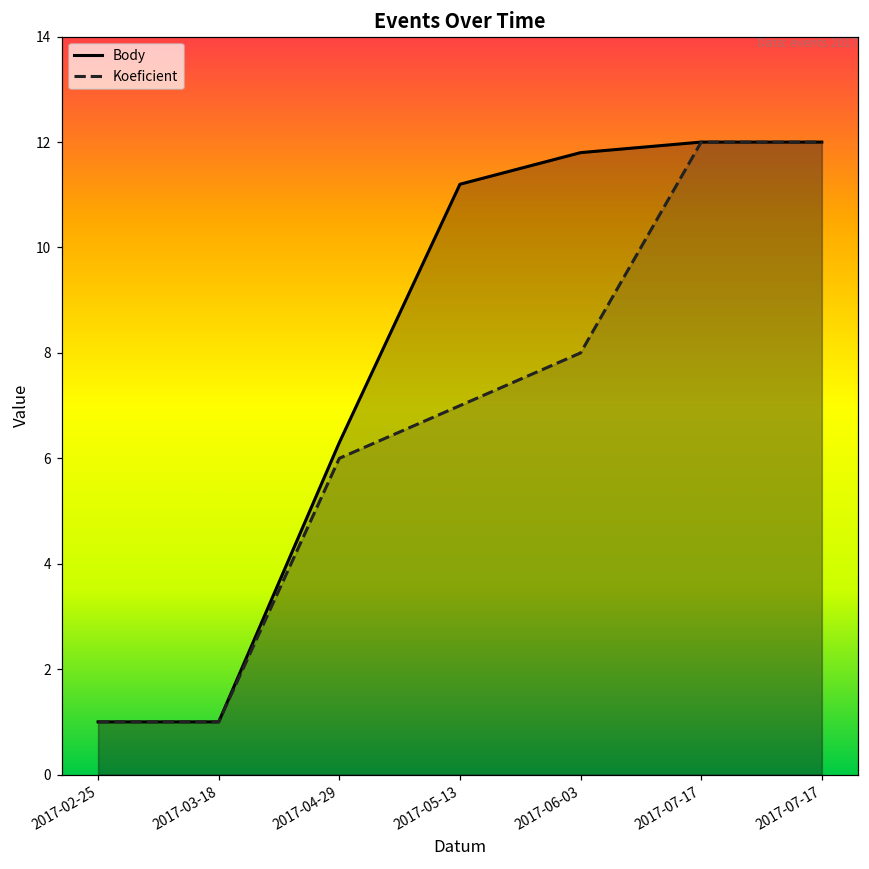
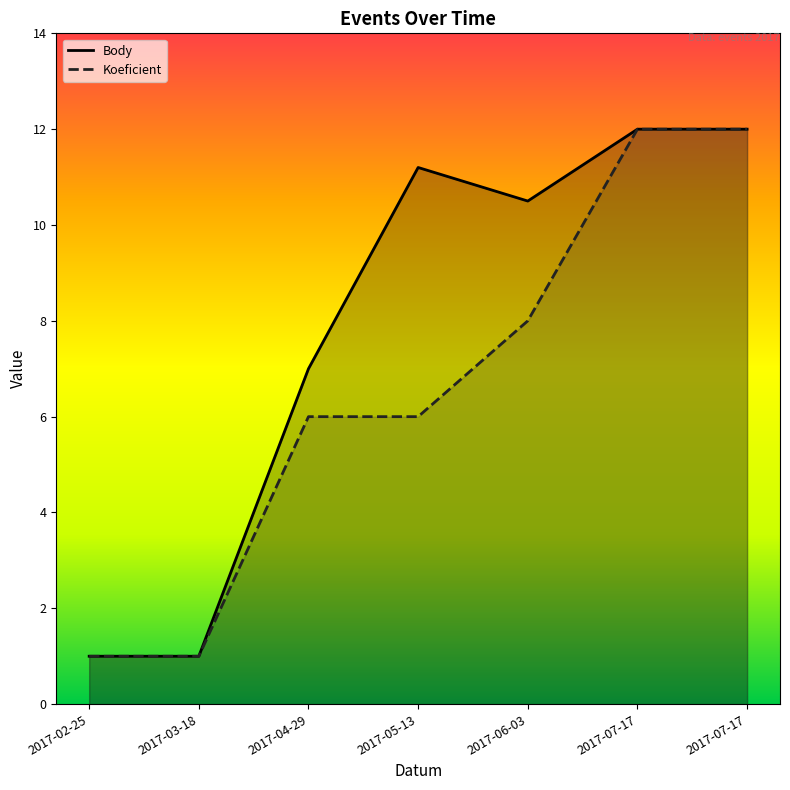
  {
    "Body": {
-     "2017-04-29": 6.3,
+     "2017-04-29": 7.0,
      "2017-05-13": 11.2,
-     "2017-06-03": 11.8
+     "2017-06-03": 10.5
    },
    "Koeficient": {
      "2017-04-29": 6,
-     "2017-05-13": 7,
+     "2017-05-13": 6,
      "2017-06-03": 8
    }
  }
